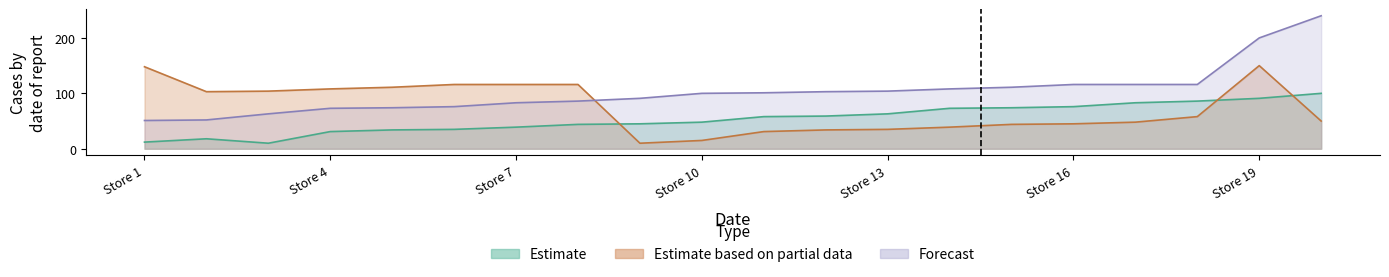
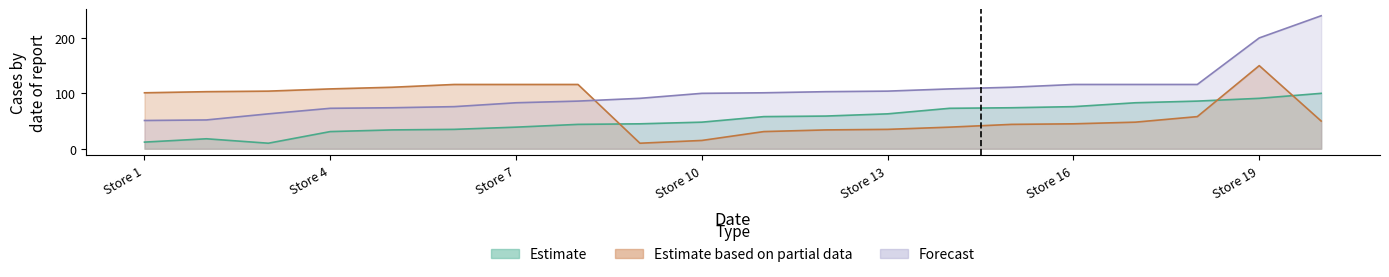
  {
    "Estimate based on partial data": {
-     "Store 1": 150,
+     "Store 1": 100,
      "Store 4": 110,
      "Store 7": 120,
      "Store 10": 20,
      "Store 13": 40,
      "Store 16": 50,
      "Store 19": 150
    }
  }
